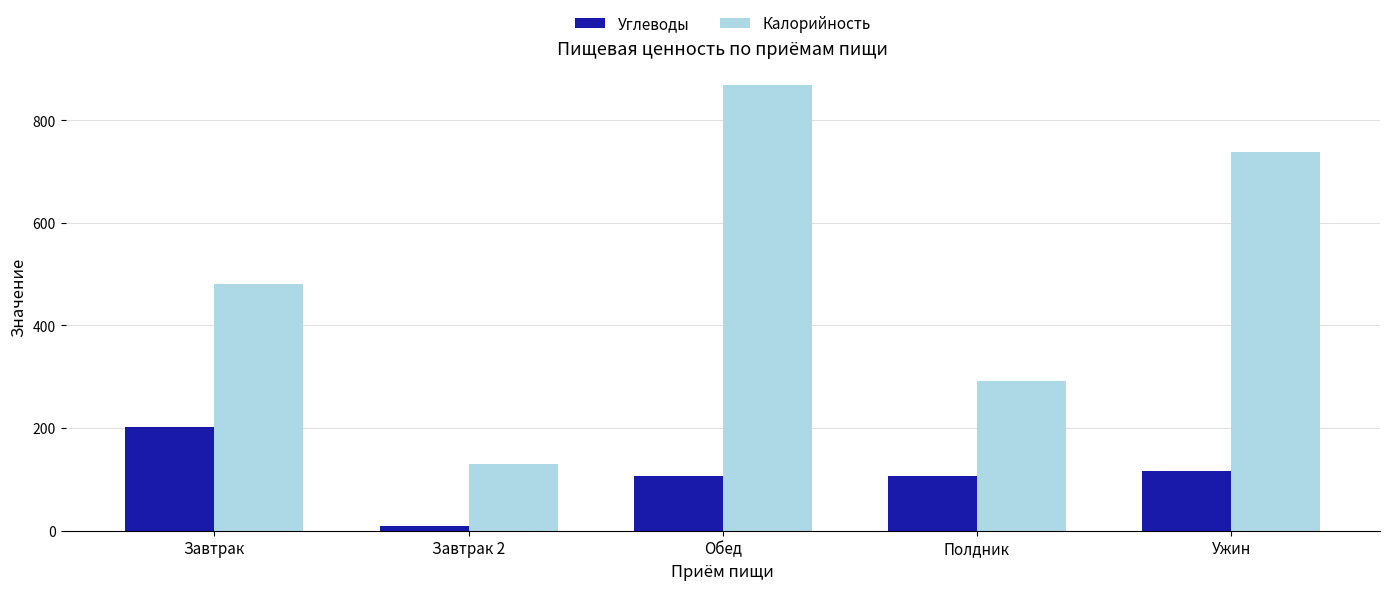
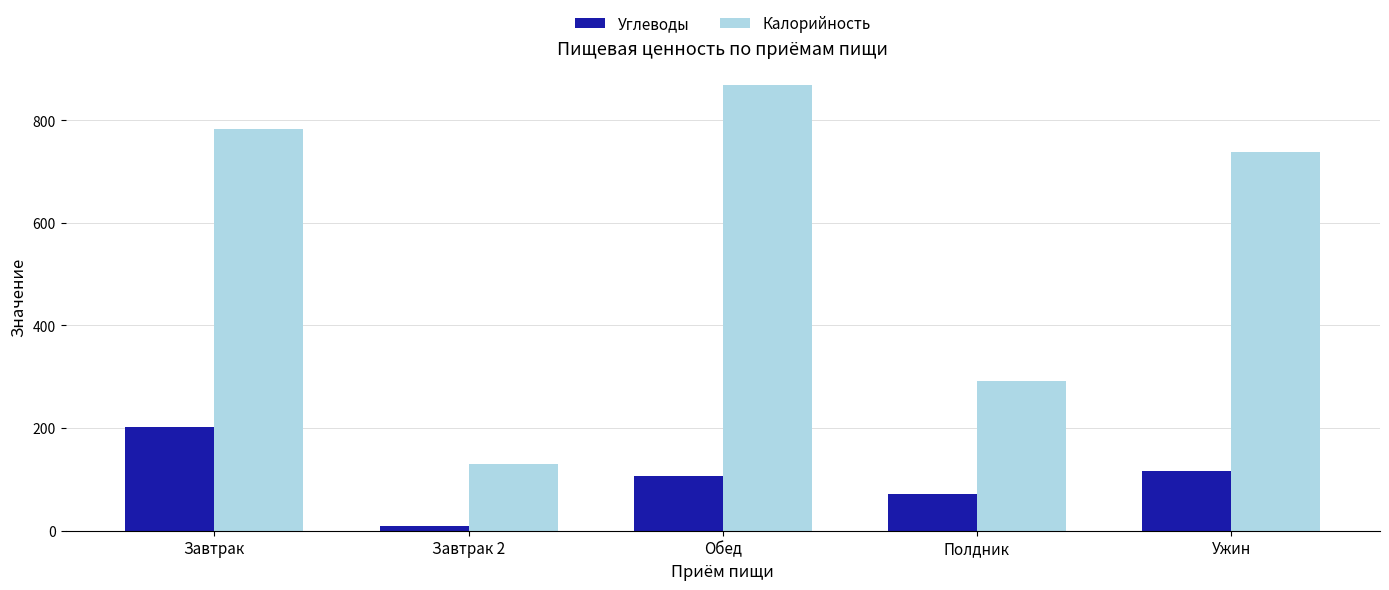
  {
    "Углеводы": {
      "Завтрак": 200,
      "Завтрак 2": 10,
      "Обед": 110,
-     "Полдник": 110,
+     "Полдник": 70,
      "Ужин": 120
    },
    "Калорийность": {
-     "Завтрак": 480,
+     "Завтрак": 780,
      "Завтрак 2": 130,
      "Обед": 870,
      "Полдник": 290,
      "Ужин": 740
    }
  }
